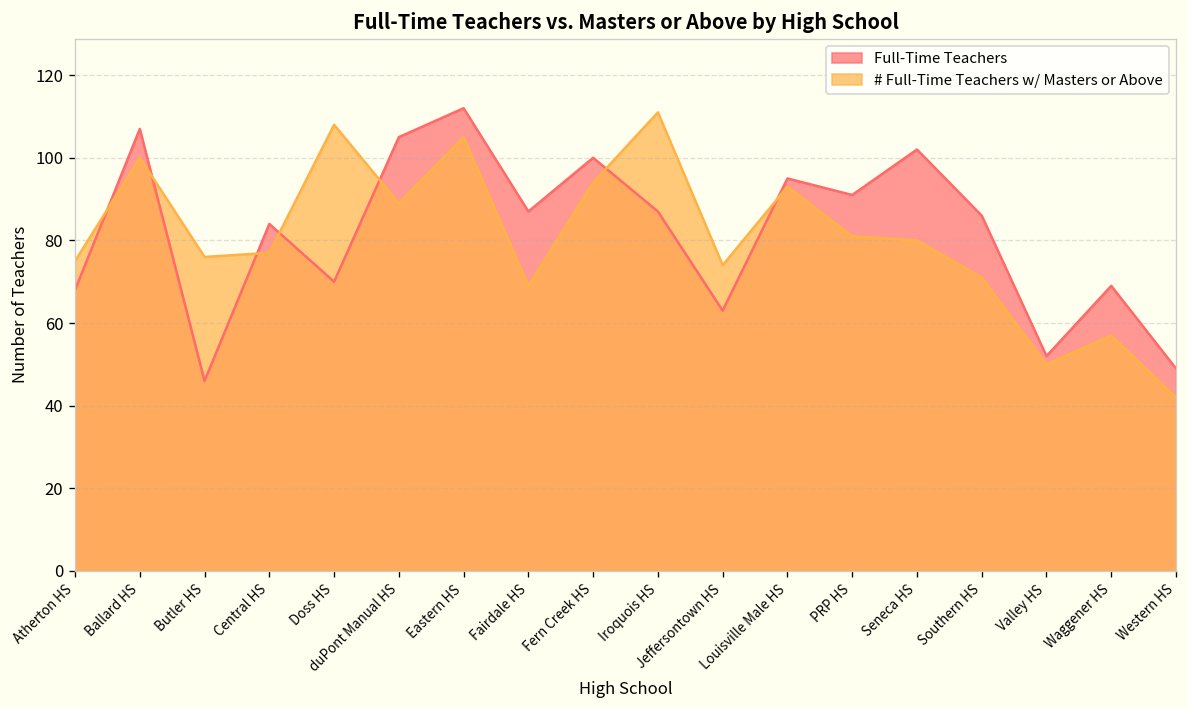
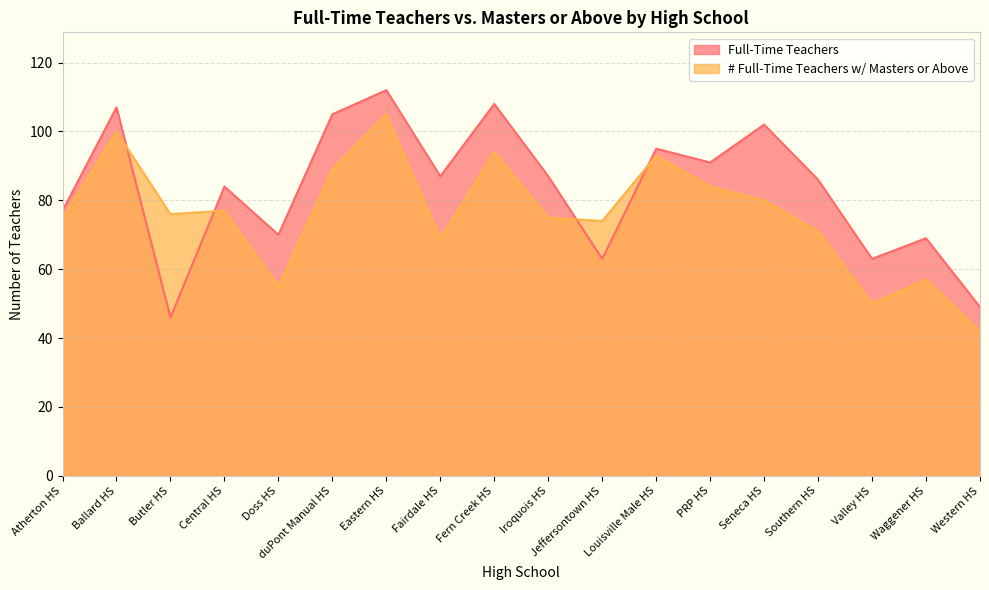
  {
    "Full-Time Teachers": {
-     "Atherton HS": 68,
+     "Atherton HS": 77,
      "Ballard HS": 107,
      "Butler HS": 46,
      "Central HS": 84,
      "Doss HS": 70,
      "duPont Manual HS": 105,
      "Eastern HS": 112,
      "Fairdale HS": 87,
-     "Fern Creek HS": 100,
+     "Fern Creek HS": 108,
      "Iroquois HS": 87,
      "Jeffersontown HS": 63,
      "Louisville Male HS": 95,
      "PRP HS": 91,
      "Seneca HS": 102,
      "Southern HS": 86,
-     "Valley HS": 52,
+     "Valley HS": 63,
      "Waggener HS": 69,
      "Western HS": 49
    },
    "# Full-Time Teachers w/ Masters or Above": {
      "Atherton HS": 75,
      "Ballard HS": 100,
      "Butler HS": 76,
      "Central HS": 77,
-     "Doss HS": 108,
+     "Doss HS": 55,
      "duPont Manual HS": 89,
      "Eastern HS": 105,
      "Fairdale HS": 69,
      "Fern Creek HS": 94,
-     "Iroquois HS": 111,
+     "Iroquois HS": 75,
      "Jeffersontown HS": 74,
      "Louisville Male HS": 93,
-     "PRP HS": 81,
+     "PRP HS": 84,
      "Seneca HS": 80,
      "Southern HS": 71,
      "Valley HS": 50,
      "Waggener HS": 57,
      "Western HS": 42
    }
  }
